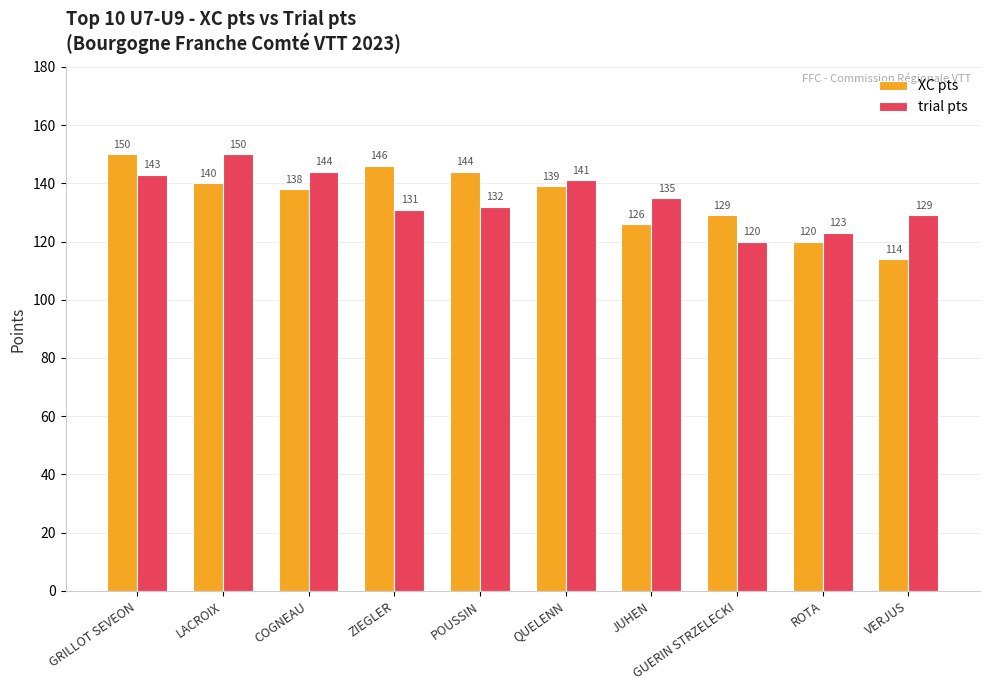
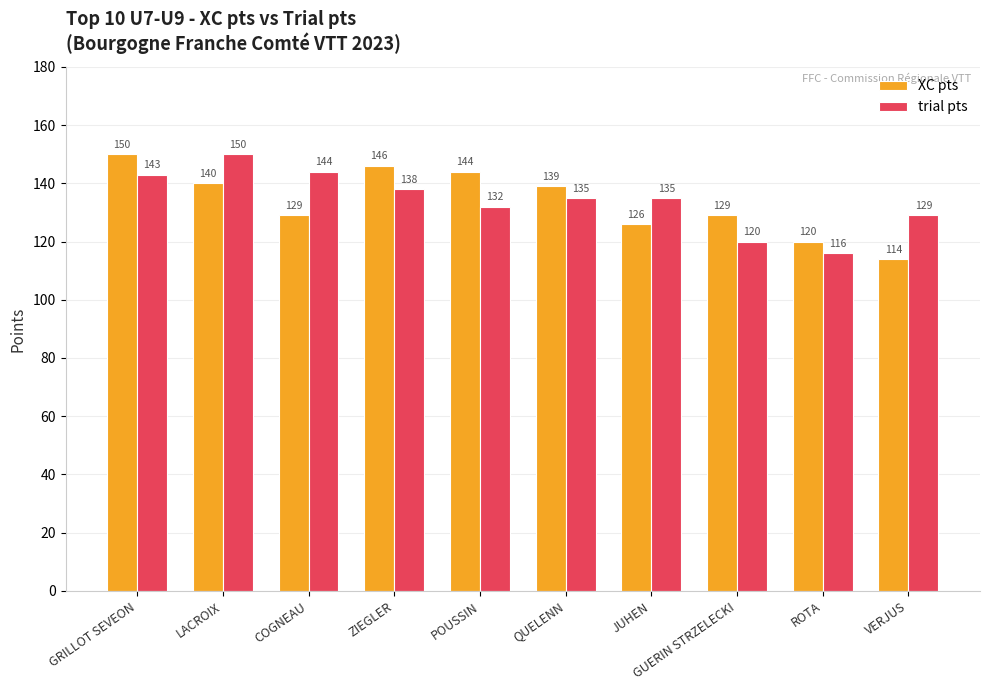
  {
    "XC pts": {
      "GRILLOT SEVEON": 150,
      "LACROIX": 140,
-     "COGNEAU": 138,
+     "COGNEAU": 129,
      "ZIEGLER": 146,
      "POUSSIN": 144,
      "QUELENN": 139,
      "JUHEN": 126,
      "GUERIN STRZELECKI": 129,
      "ROTA": 120,
      "VERJUS": 114
    },
    "trial pts": {
      "GRILLOT SEVEON": 143,
      "LACROIX": 150,
      "COGNEAU": 144,
-     "ZIEGLER": 131,
+     "ZIEGLER": 138,
      "POUSSIN": 132,
-     "QUELENN": 141,
+     "QUELENN": 135,
      "JUHEN": 135,
      "GUERIN STRZELECKI": 120,
-     "ROTA": 123,
+     "ROTA": 116,
      "VERJUS": 129
    }
  }
